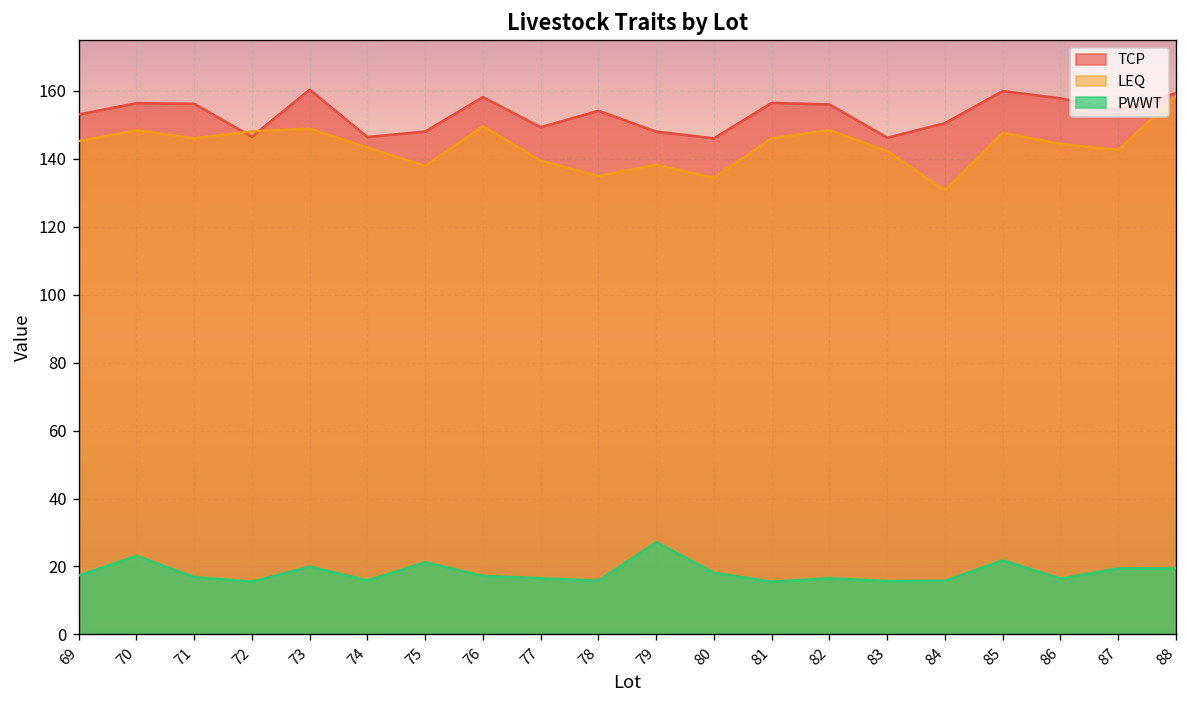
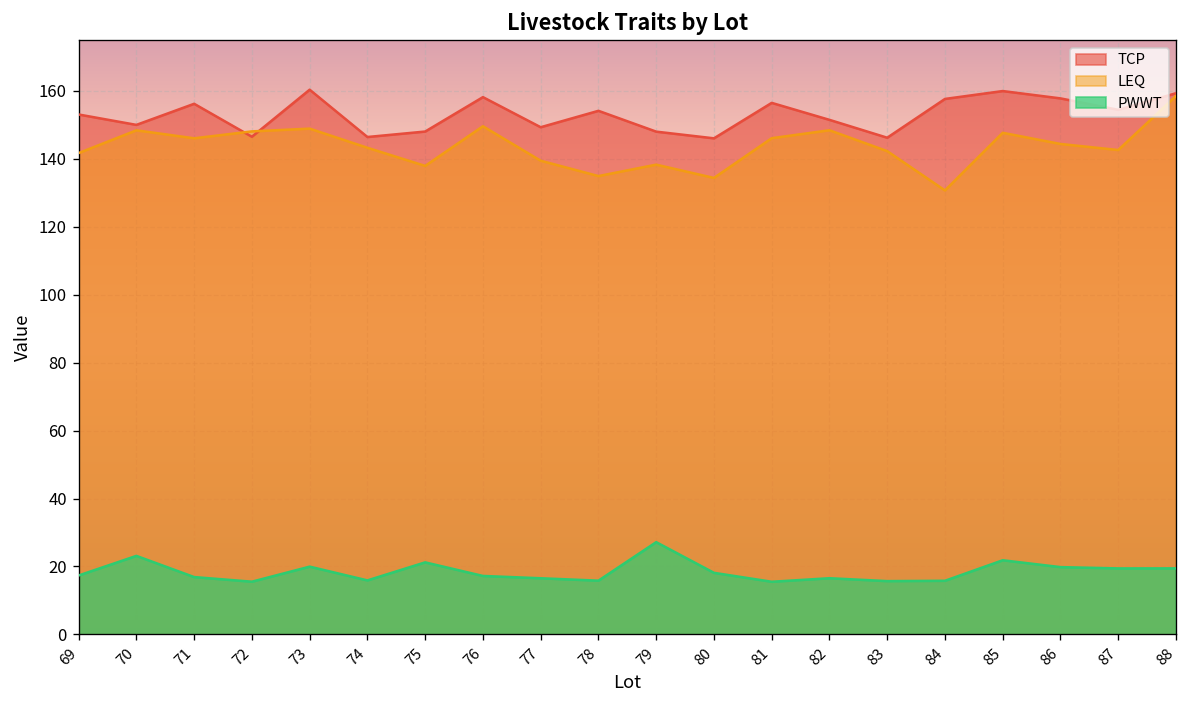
  {
    "TCP": {
      "69": 153,
-     "70": 156,
+     "70": 150,
      "71": 156,
      "72": 147,
      "73": 160,
      "74": 146,
      "75": 148,
      "76": 158,
      "77": 149,
      "78": 154,
      "79": 148,
      "80": 146,
      "81": 156,
-     "82": 156,
+     "82": 151,
      "83": 146,
-     "84": 151,
+     "84": 158,
      "85": 160,
      "86": 158
    },
    "LEQ": {
-     "69": 145,
+     "69": 142,
      "70": 148,
      "71": 146,
      "72": 148,
      "73": 149,
      "74": 143,
      "75": 138,
      "76": 150,
      "77": 139,
      "78": 135,
      "79": 138,
      "80": 134,
      "81": 146,
      "82": 148,
      "83": 142,
      "84": 131,
      "85": 148,
      "86": 144,
      "87": 143
    },
    "PWWT": {
      "69": 17,
      "70": 23,
      "71": 17,
      "72": 16,
      "73": 20,
      "74": 16,
      "75": 21,
      "76": 17,
      "77": 17,
      "78": 16,
      "79": 27,
      "80": 18,
      "81": 15,
      "82": 17,
      "83": 16,
      "84": 16,
      "85": 22,
-     "86": 16,
+     "86": 20,
      "87": 19,
      "88": 19
    }
  }
